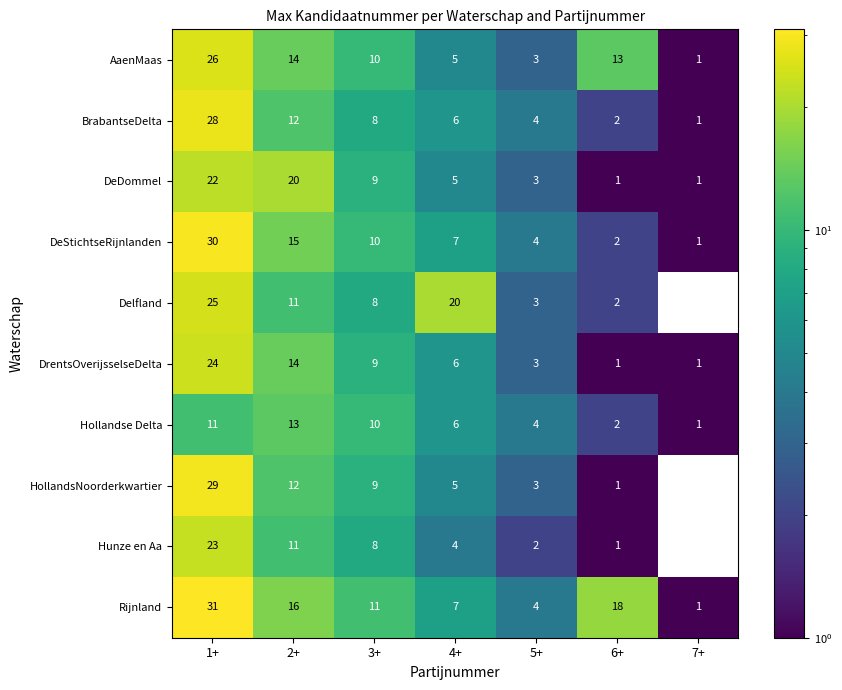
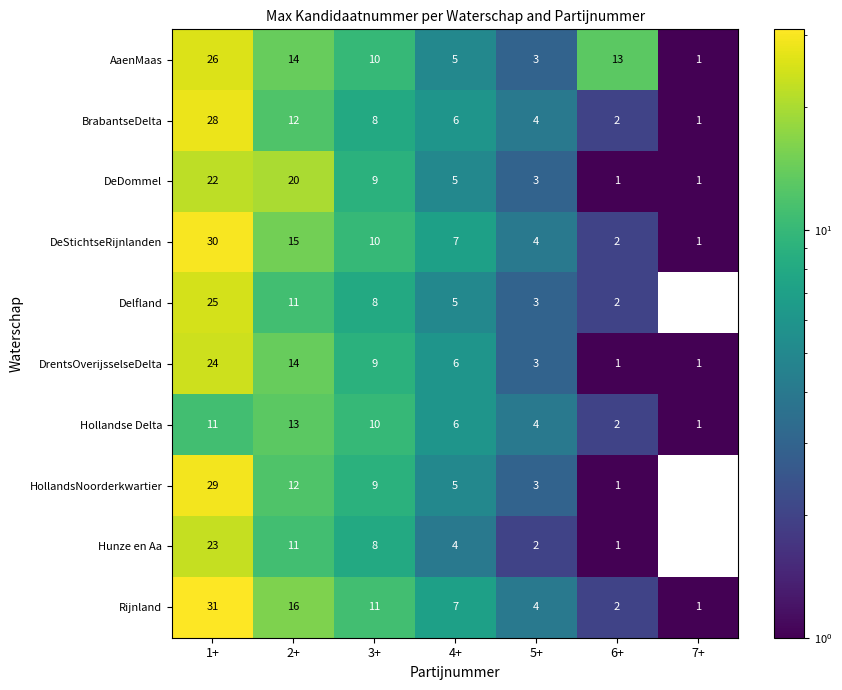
  {
    "AaenMaas": {
      "1+": 26,
      "2+": 14,
      "3+": 10,
      "4+": 5,
      "5+": 3,
      "6+": 13,
      "7+": 1
    },
    "BrabantseDelta": {
      "1+": 28,
      "2+": 12,
      "3+": 8,
      "4+": 6,
      "5+": 4,
      "6+": 2,
      "7+": 1
    },
    "DeDommel": {
      "1+": 22,
      "2+": 20,
      "3+": 9,
      "4+": 5,
      "5+": 3,
      "6+": 1,
      "7+": 1
    },
    "DeStichtseRijnlanden": {
      "1+": 30,
      "2+": 15,
      "3+": 10,
      "4+": 7,
      "5+": 4,
      "6+": 2,
      "7+": 1
    },
    "Delfland": {
      "1+": 25,
      "2+": 11,
      "3+": 8,
-     "4+": 20,
+     "4+": 5,
      "5+": 3,
      "6+": 2
    },
    "DrentsOverijsselseDelta": {
      "1+": 24,
      "2+": 14,
      "3+": 9,
      "4+": 6,
      "5+": 3,
      "6+": 1,
      "7+": 1
    },
    "Hollandse Delta": {
      "1+": 11,
      "2+": 13,
      "3+": 10,
      "4+": 6,
      "5+": 4,
      "6+": 2,
      "7+": 1
    },
    "HollandsNoorderkwartier": {
      "1+": 29,
      "2+": 12,
      "3+": 9,
      "4+": 5,
      "5+": 3,
      "6+": 1
    },
    "Hunze en Aa": {
      "1+": 23,
      "2+": 11,
      "3+": 8,
      "4+": 4,
      "5+": 2,
      "6+": 1
    },
    "Rijnland": {
      "1+": 31,
      "2+": 16,
      "3+": 11,
      "4+": 7,
      "5+": 4,
-     "6+": 18,
+     "6+": 2,
      "7+": 1
    }
  }
